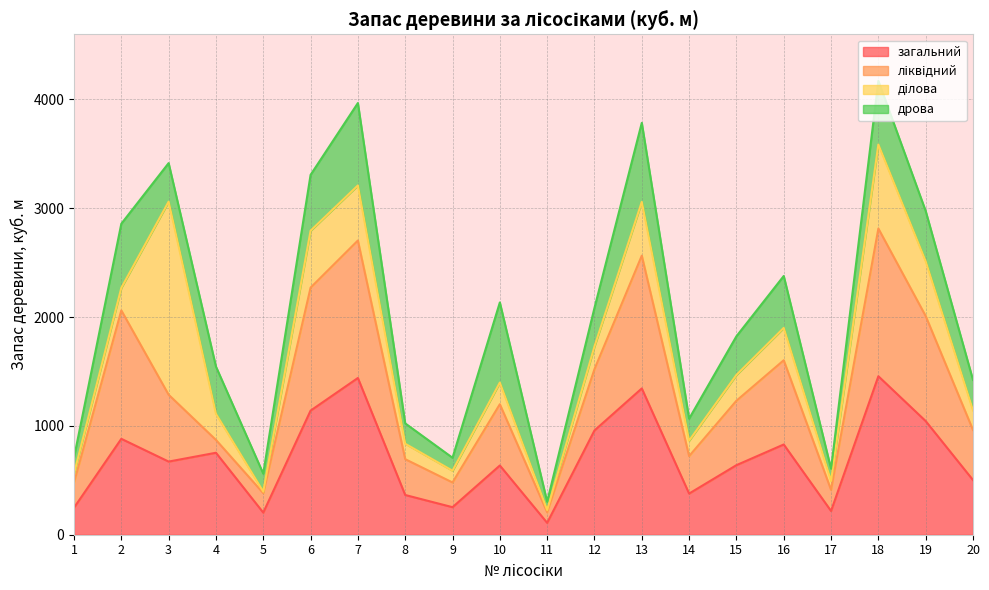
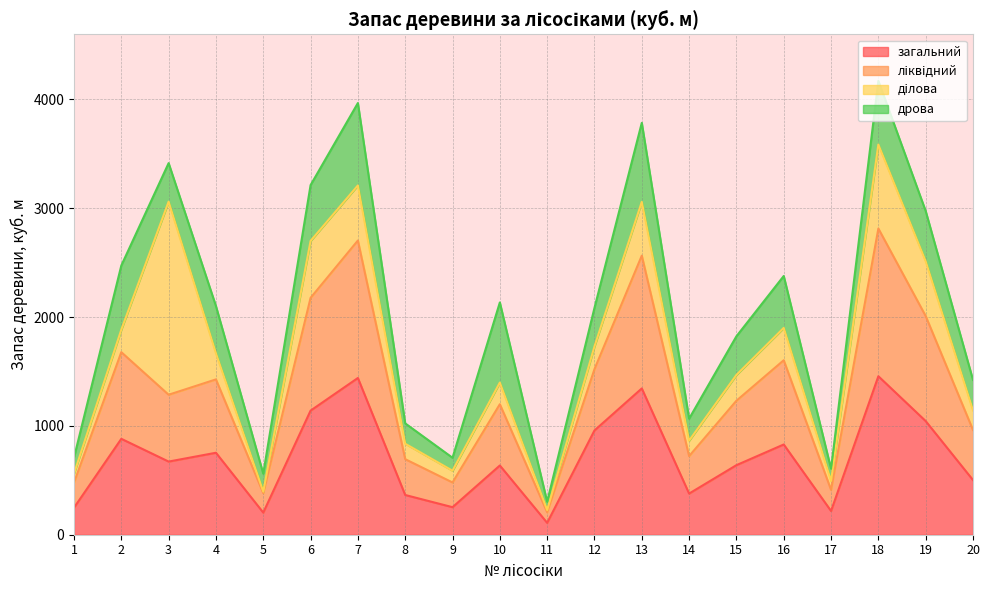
  {
    "загальний": {
      "1": 250,
      "2": 880,
      "3": 670,
      "4": 750,
      "5": 200,
      "6": 1140,
      "7": 1440,
      "8": 370,
      "9": 250,
      "10": 640,
      "11": 110,
      "12": 960,
      "13": 1340,
      "14": 380,
      "15": 640,
      "16": 830,
      "17": 220,
      "18": 1460,
      "19": 1040,
      "20": 500
    },
    "ліквідний": {
      "1": 230,
-     "2": 1180,
+     "2": 800,
      "3": 610,
-     "4": 120,
-     "6": 1130,
+     "4": 670,
+     "6": 1040,
      "7": 1260,
      "8": 330,
      "9": 230,
      "10": 560,
      "12": 560,
      "13": 1220,
      "14": 340,
      "15": 590,
      "16": 770,
      "17": 190,
      "18": 1360,
      "19": 970,
      "20": 460
    },
    "ділова": {
      "1": 80,
      "2": 210,
      "3": 1770,
      "4": 240,
      "6": 520,
      "7": 510,
      "8": 140,
      "9": 110,
      "10": 200,
      "12": 210,
      "13": 490,
      "14": 140,
      "15": 240,
      "16": 300,
      "17": 80,
      "18": 770,
      "19": 500,
      "20": 180
    },
    "дрова": {
      "1": 150,
      "2": 590,
      "3": 350,
      "4": 430,
      "5": 170,
      "6": 510,
      "7": 760,
      "8": 190,
      "9": 120,
      "10": 740,
      "11": 80,
      "12": 350,
      "13": 730,
      "14": 200,
      "15": 360,
      "16": 480,
      "17": 110,
      "19": 460,
      "20": 280
    }
  }
